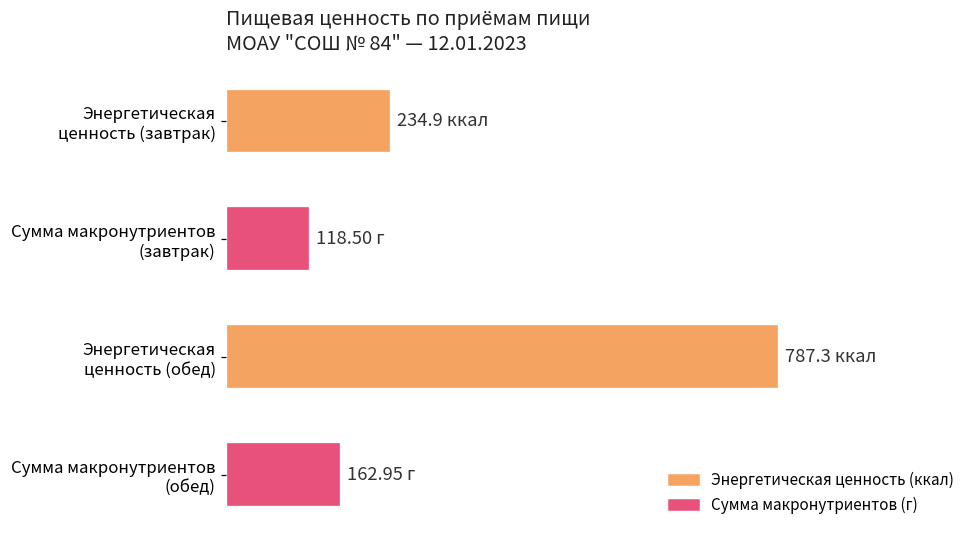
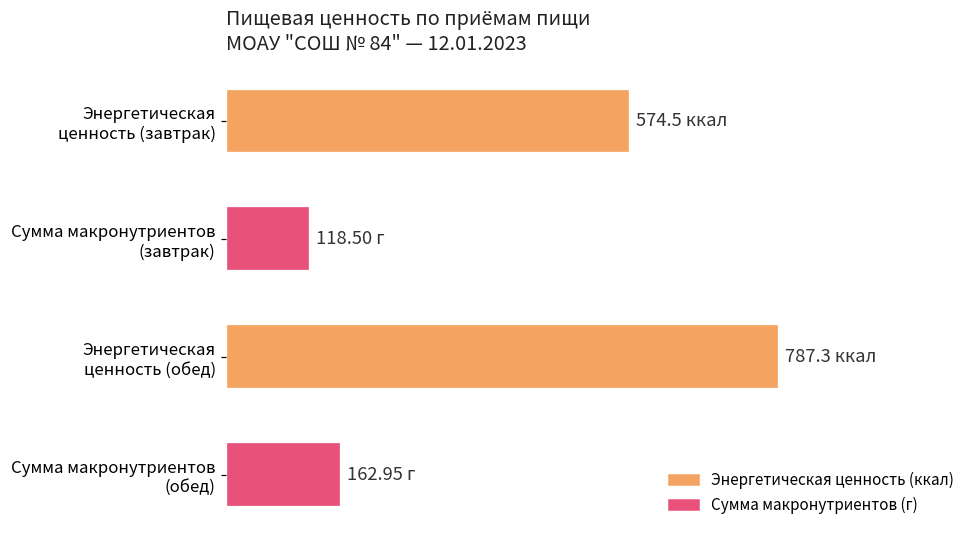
  {
-   "Энергетическая ценность (завтрак)": 234.9,
+   "Энергетическая ценность (завтрак)": 574.5,
    "Сумма макронутриентов (завтрак)": 118.50,
    "Энергетическая ценность (обед)": 787.3,
    "Сумма макронутриентов (обед)": 162.95
  }
